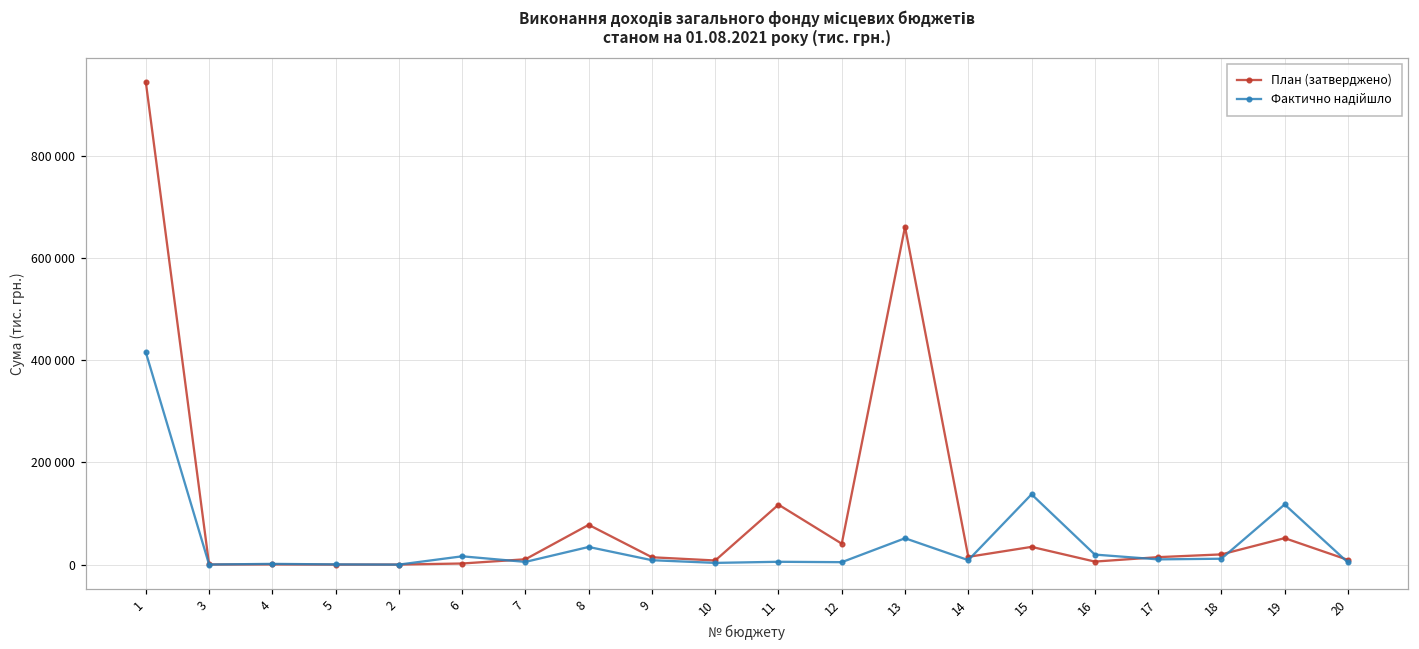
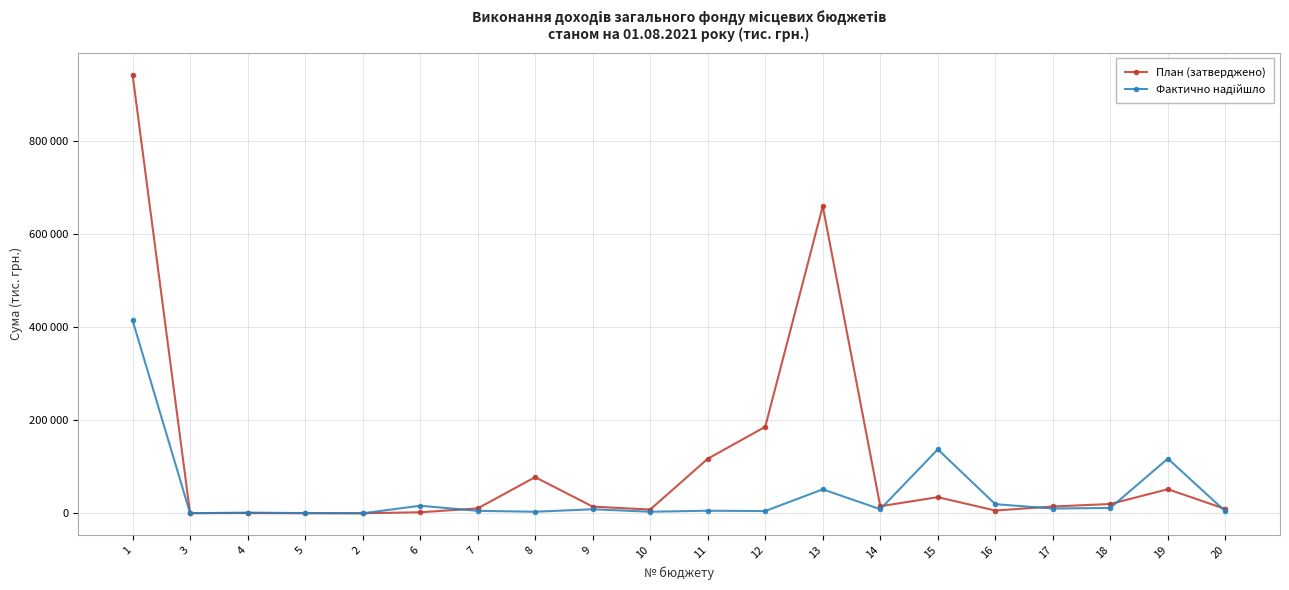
  {
    "План (затверджено)": {
      "1": 940000,
      "6": 0,
      "8": 80000,
      "9": 10000,
      "11": 120000,
-     "12": 40000,
+     "12": 190000,
      "13": 660000,
      "14": 20000,
      "15": 30000,
      "16": 10000,
      "18": 20000,
      "19": 50000
    },
    "Фактично надійшло": {
      "1": 420000,
      "6": 20000,
-     "8": 30000,
+     "8": 0,
      "9": 10000,
      "11": 10000,
      "12": 0,
      "13": 50000,
      "14": 10000,
      "15": 140000,
      "16": 20000,
      "18": 10000,
      "19": 120000
    }
  }
